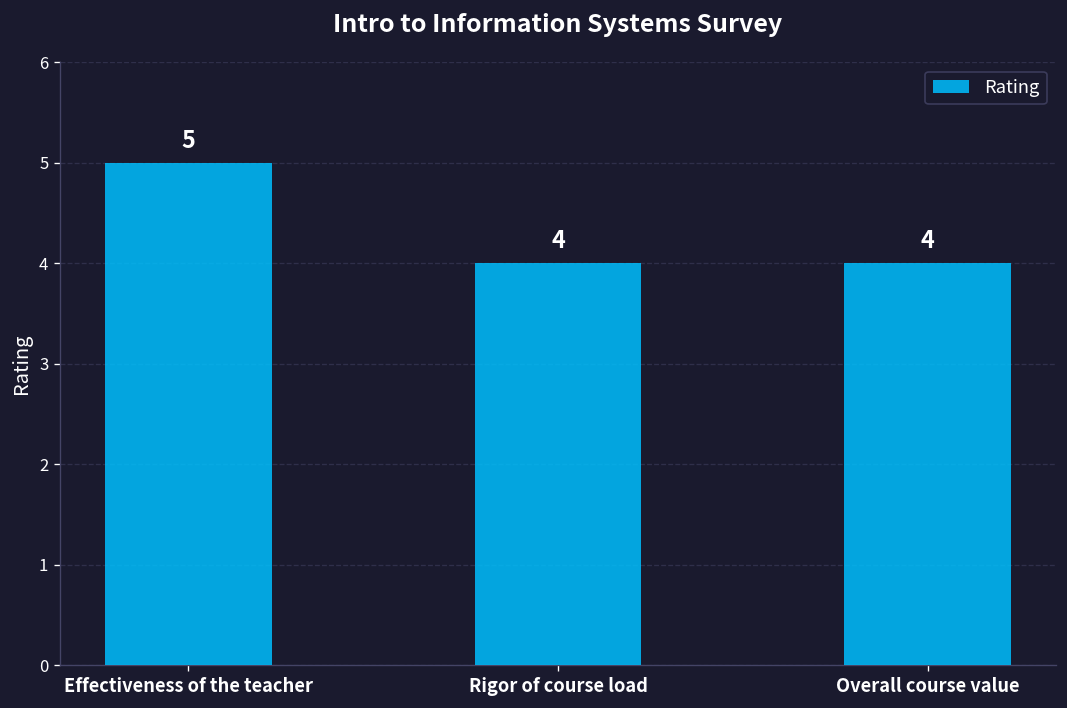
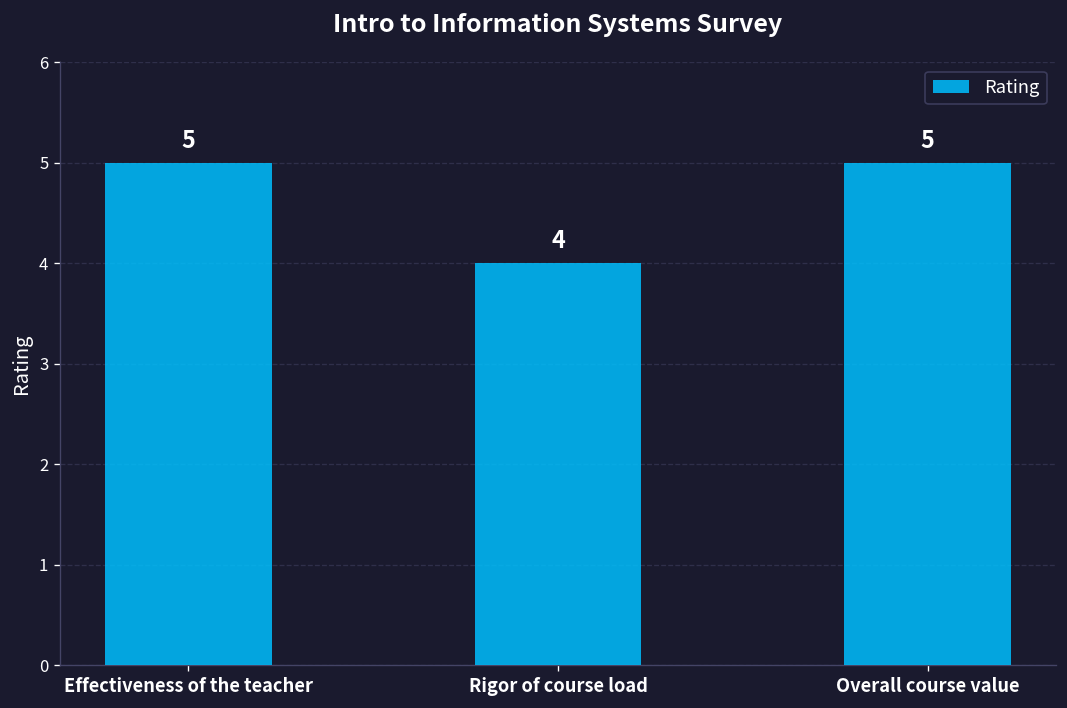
  {
    "Effectiveness of the teacher": 5,
    "Rigor of course load": 4,
-   "Overall course value": 4
+   "Overall course value": 5
  }
